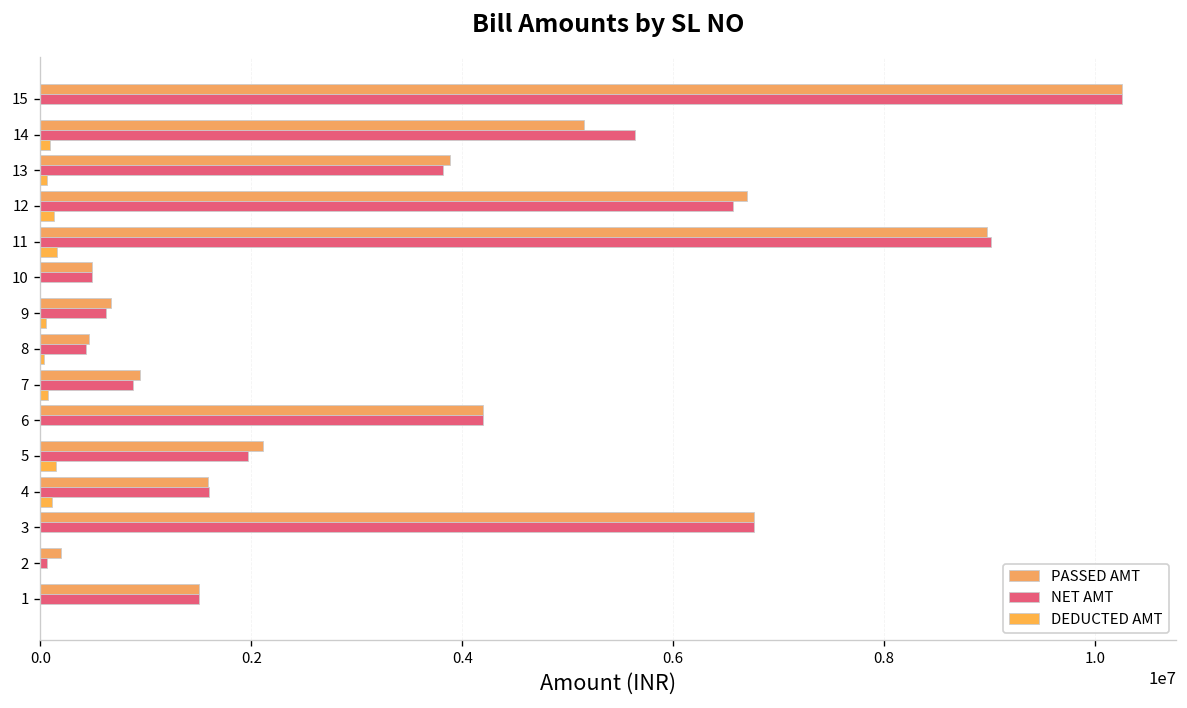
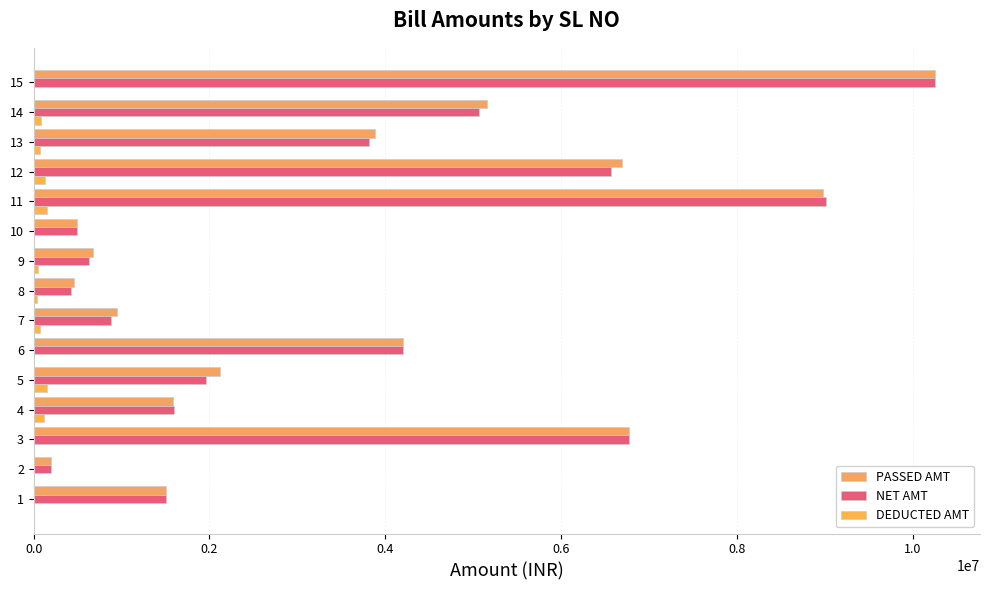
  {
    "NET AMT": {
      "15": 10300000,
-     "14": 5600000,
+     "14": 5100000,
      "13": 3800000,
      "12": 6600000,
      "11": 9000000,
      "10": 500000,
      "9": 600000,
      "8": 400000,
      "7": 900000,
      "6": 4200000,
      "5": 2000000,
      "4": 1600000,
      "3": 6800000,
-     "2": 100000,
+     "2": 200000,
      "1": 1500000
    }
  }
